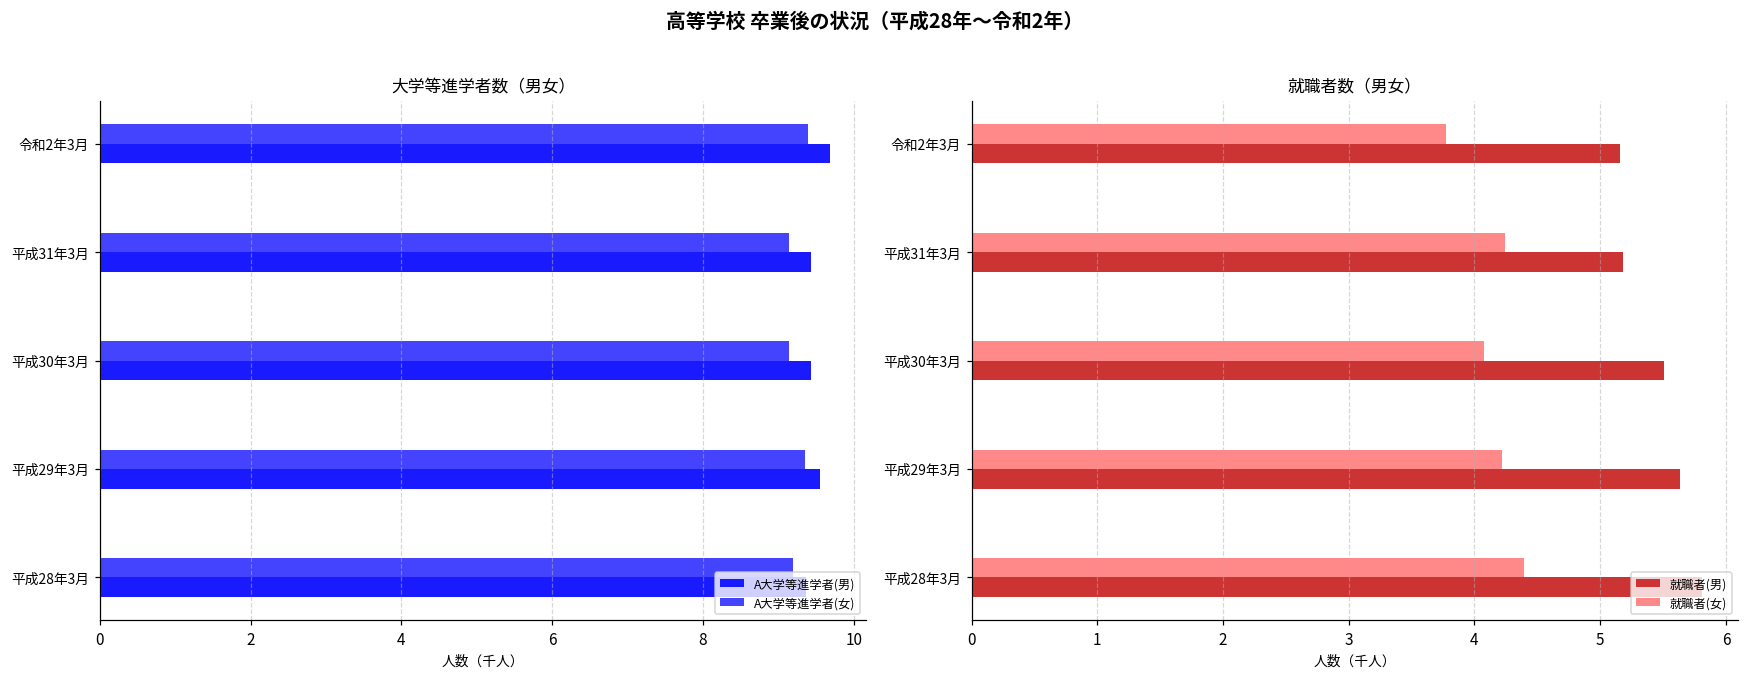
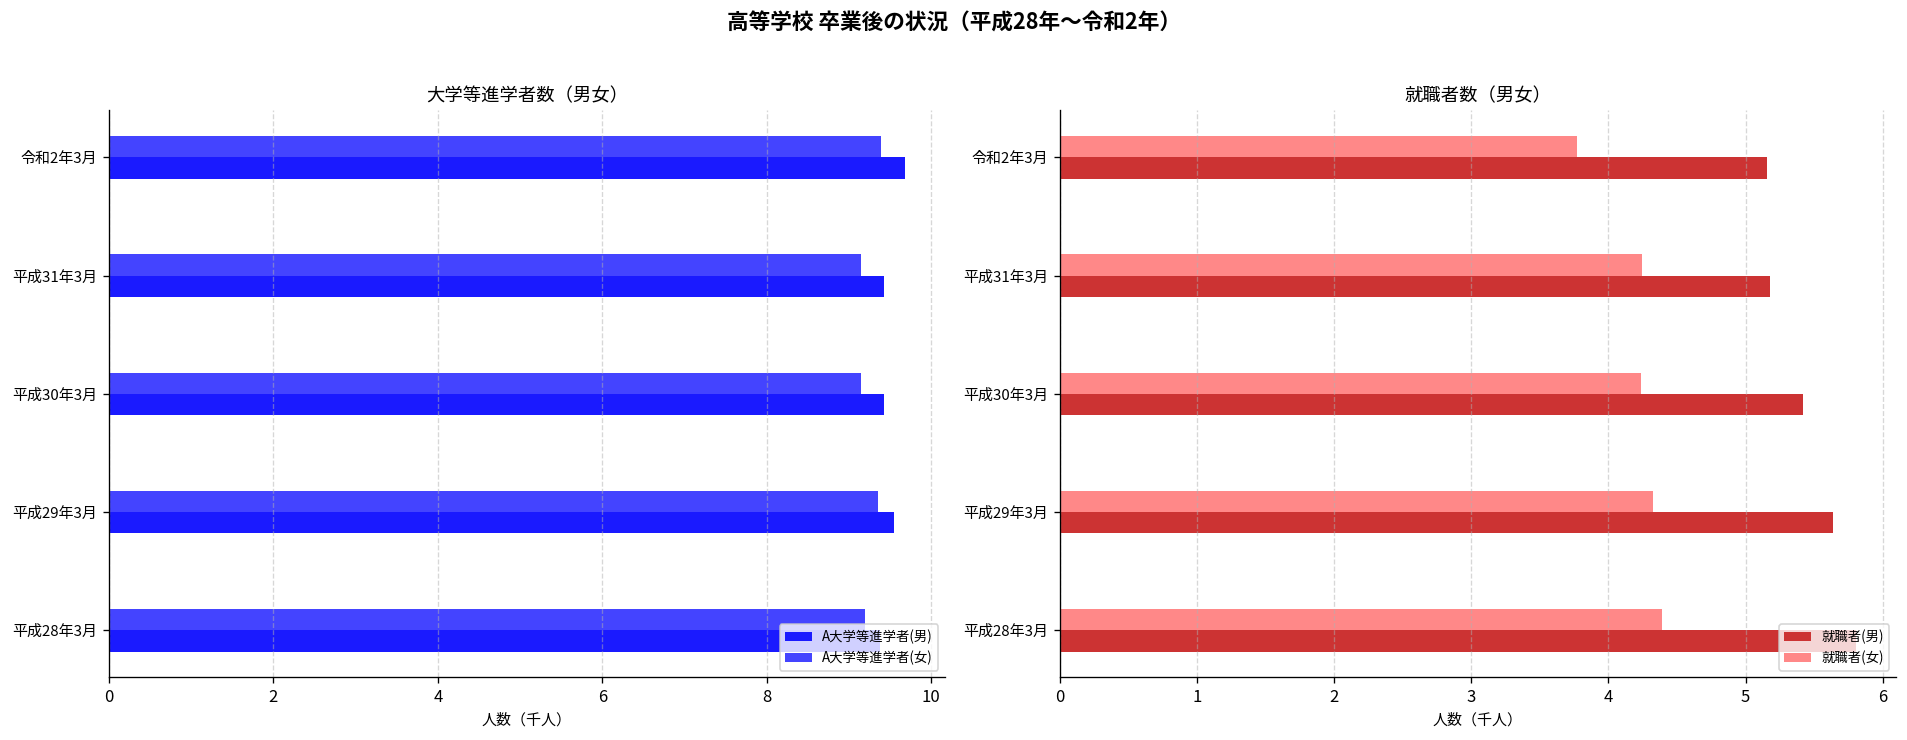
  {
    "就職者数（男女）": {
      "就職者(男)": {
        "令和2年3月": 5.16,
        "平成31年3月": 5.18,
-       "平成30年3月": 5.51,
+       "平成30年3月": 5.42,
        "平成29年3月": 5.64
      },
      "就職者(女)": {
        "令和2年3月": 3.77,
        "平成31年3月": 4.24,
-       "平成30年3月": 4.08,
-       "平成29年3月": 4.22,
+       "平成30年3月": 4.24,
+       "平成29年3月": 4.32,
        "平成28年3月": 4.39
      }
    }
  }
